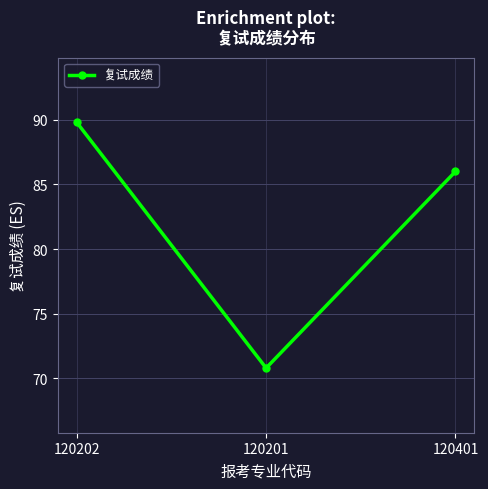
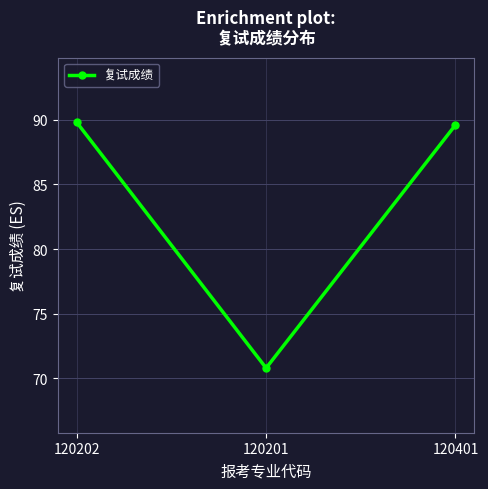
  {
    "120202": 89.8,
    "120201": 70.8,
-   "120401": 86.0
+   "120401": 89.6
  }
